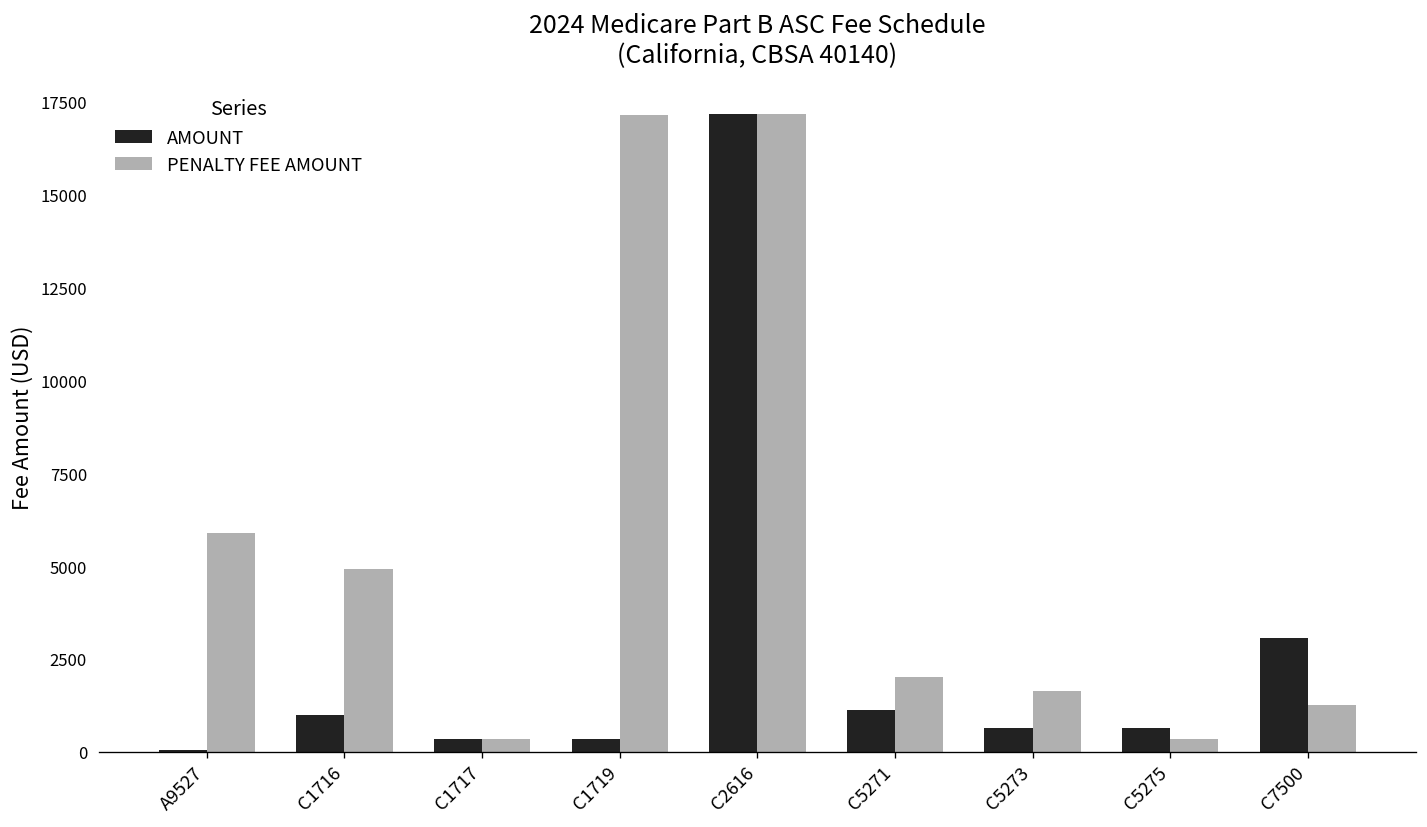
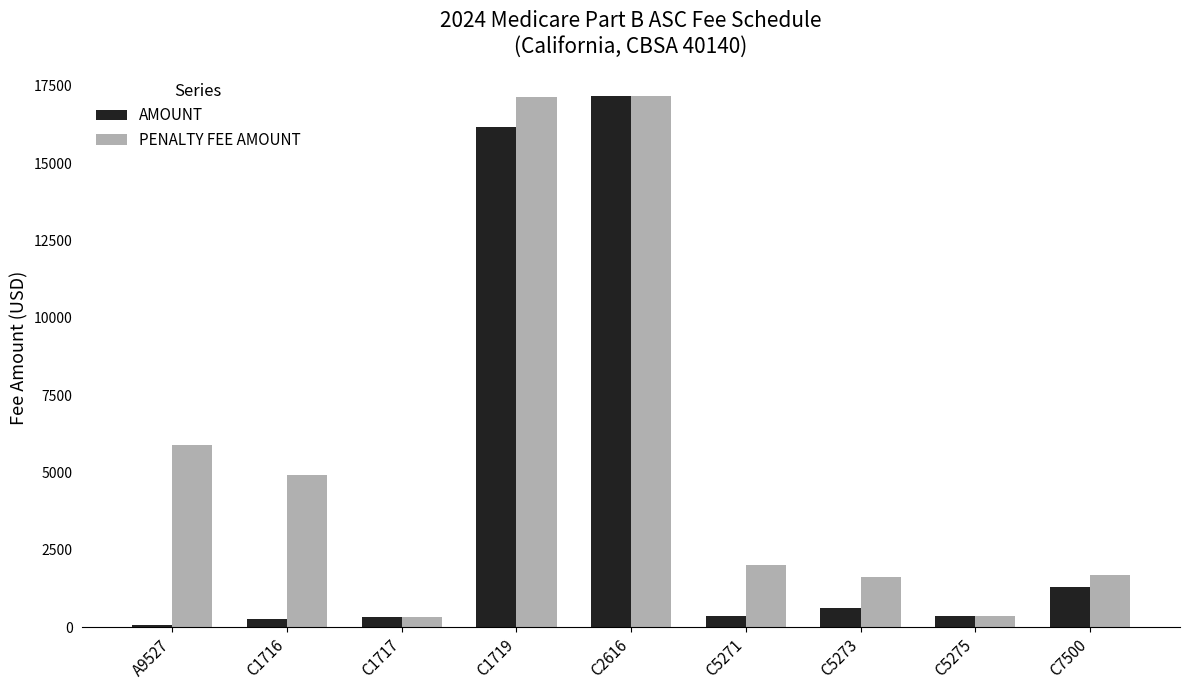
  {
    "AMOUNT": {
-     "C1716": 1000,
+     "C1716": 300,
      "C1717": 300,
-     "C1719": 300,
+     "C1719": 16200,
      "C2616": 17200,
-     "C5271": 1100,
+     "C5271": 400,
      "C5273": 600,
-     "C5275": 600,
-     "C7500": 3100
+     "C5275": 400,
+     "C7500": 1300
    },
    "PENALTY FEE AMOUNT": {
      "A9527": 5900,
      "C1716": 4900,
      "C1717": 300,
      "C1719": 17100,
      "C2616": 17200,
      "C5271": 2000,
      "C5273": 1600,
      "C5275": 400,
-     "C7500": 1300
+     "C7500": 1700
    }
  }
